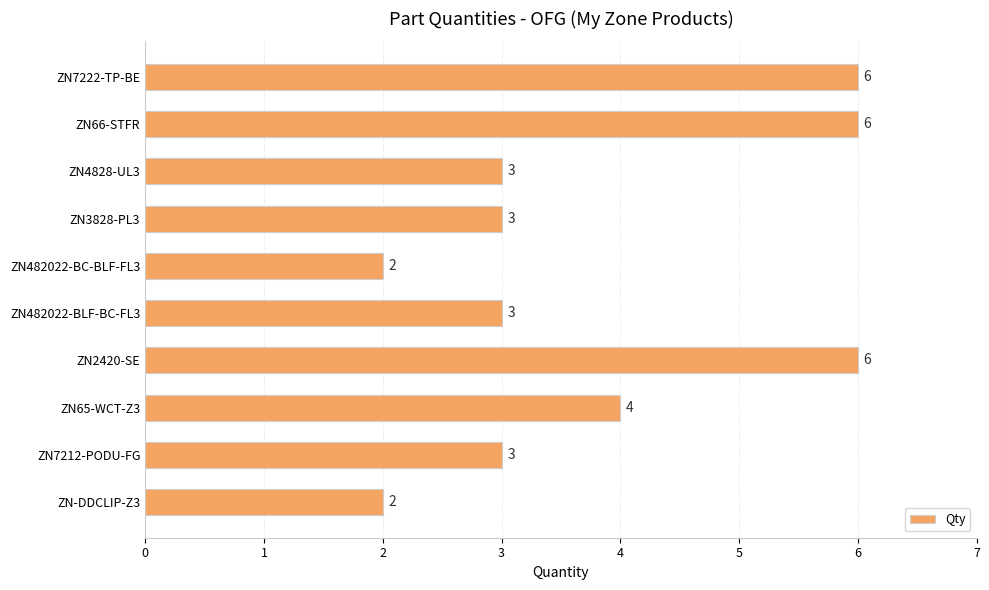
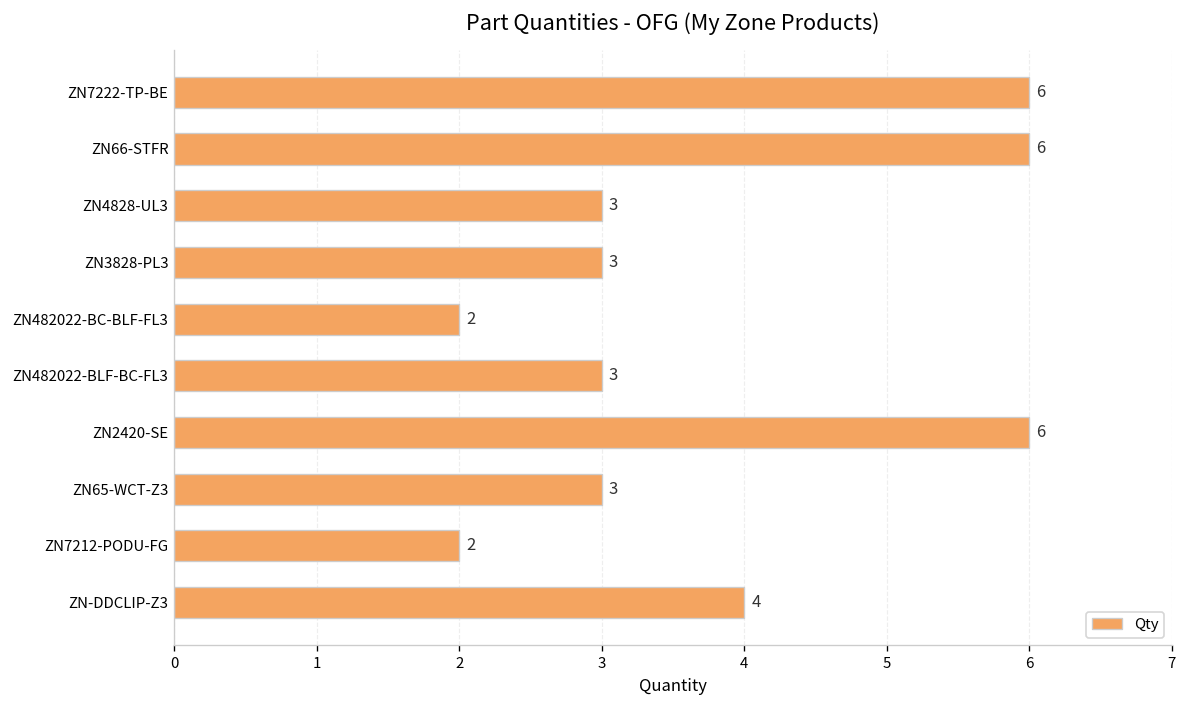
  {
    "ZN7222-TP-BE": 6,
    "ZN66-STFR": 6,
    "ZN4828-UL3": 3,
    "ZN3828-PL3": 3,
    "ZN482022-BC-BLF-FL3": 2,
    "ZN482022-BLF-BC-FL3": 3,
    "ZN2420-SE": 6,
-   "ZN65-WCT-Z3": 4,
-   "ZN7212-PODU-FG": 3,
-   "ZN-DDCLIP-Z3": 2
+   "ZN65-WCT-Z3": 3,
+   "ZN7212-PODU-FG": 2,
+   "ZN-DDCLIP-Z3": 4
  }
